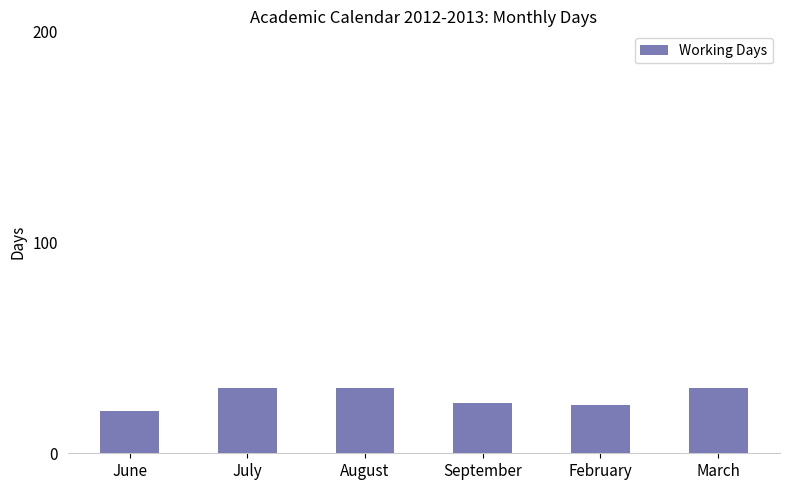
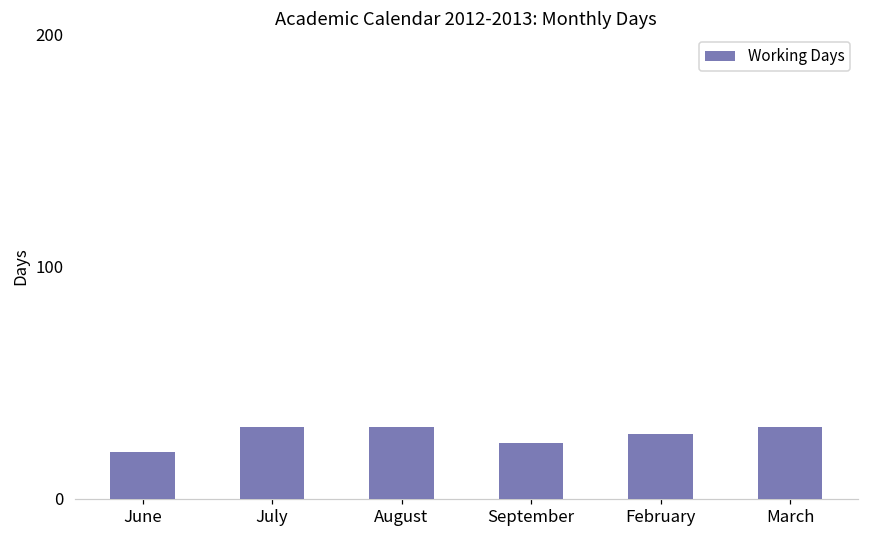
  {
    "June": 20,
    "July": 31,
    "August": 31,
    "September": 24,
-   "February": 23,
+   "February": 28,
    "March": 31
  }
